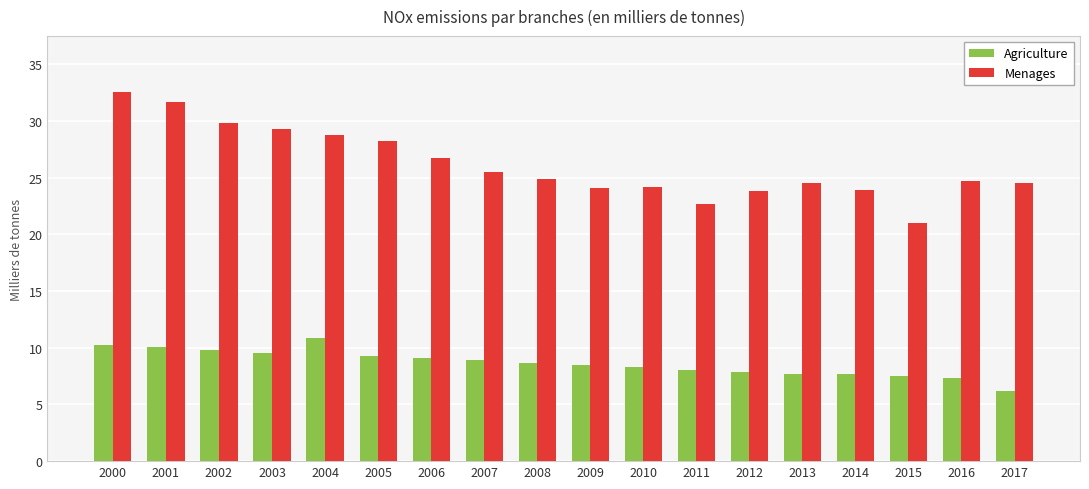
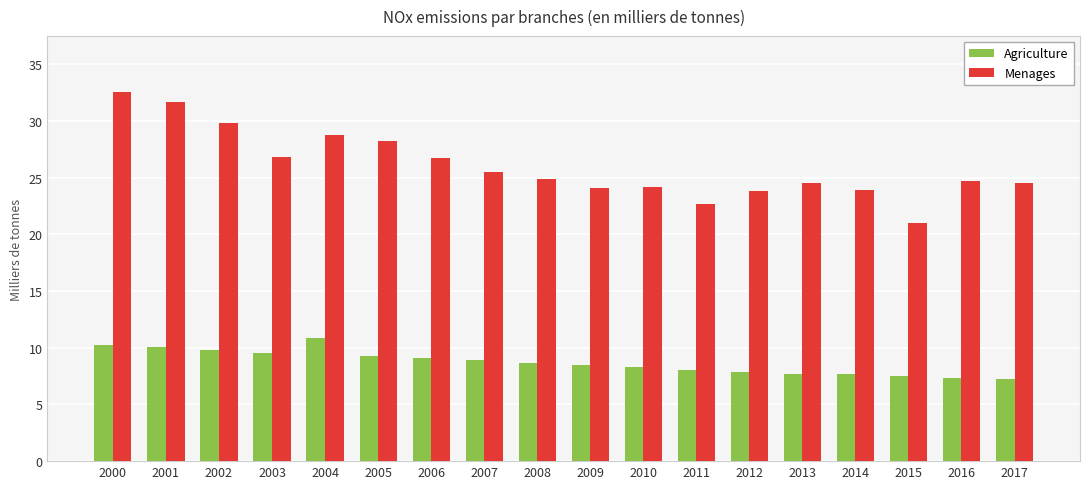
  {
    "Agriculture": {
      "2000": 10.3,
      "2001": 10.1,
      "2002": 9.8,
      "2003": 9.6,
      "2004": 10.8,
      "2005": 9.3,
      "2006": 9.1,
      "2007": 8.9,
      "2008": 8.7,
      "2009": 8.5,
      "2010": 8.3,
      "2011": 8.1,
      "2012": 7.9,
      "2013": 7.7,
      "2014": 7.7,
      "2015": 7.5,
      "2016": 7.3,
-     "2017": 6.2
+     "2017": 7.2
    },
    "Menages": {
      "2000": 32.6,
      "2001": 31.7,
      "2002": 29.8,
-     "2003": 29.3,
+     "2003": 26.8,
      "2004": 28.8,
      "2005": 28.2,
      "2006": 26.7,
      "2007": 25.5,
      "2008": 24.9,
      "2009": 24.1,
      "2010": 24.1,
      "2011": 22.7,
      "2012": 23.9,
      "2013": 24.6,
      "2014": 23.9,
      "2015": 21.0,
      "2016": 24.7,
      "2017": 24.5
    }
  }
